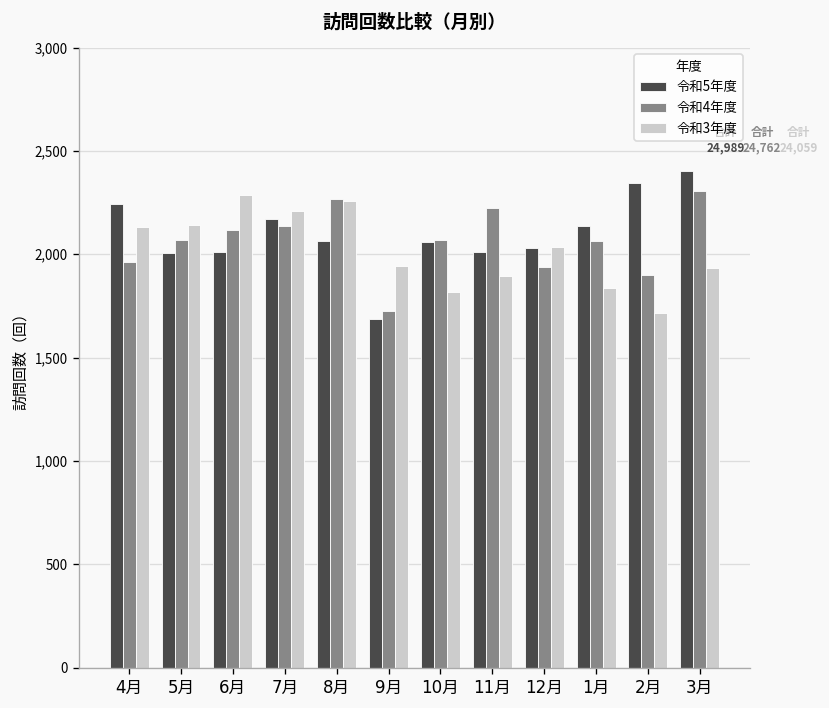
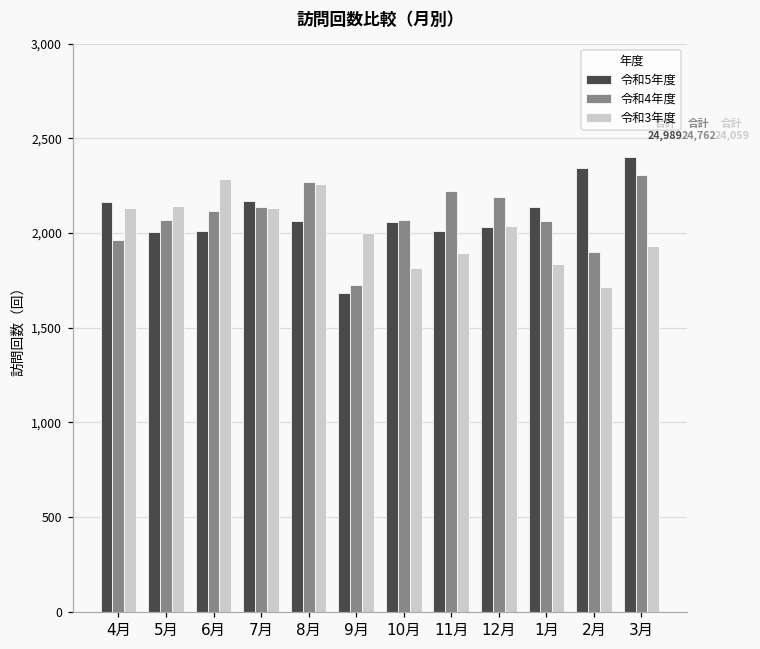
  {
    "令和5年度": {
-     "4月": "2,240",
+     "4月": "2,160",
      "5月": "2,010",
      "6月": "2,010",
      "7月": "2,170",
      "8月": "2,060",
      "9月": "1,690",
      "10月": "2,060",
      "11月": "2,010",
      "12月": "2,030",
      "1月": "2,140",
      "2月": "2,350"
    },
    "令和4年度": {
      "4月": "1,960",
      "5月": "2,070",
      "6月": "2,120",
      "7月": "2,140",
      "8月": "2,270",
      "9月": "1,730",
      "10月": "2,070",
      "11月": "2,220",
-     "12月": "1,940",
+     "12月": "2,190",
      "1月": "2,060",
      "2月": "1,900",
      "3月": "2,310"
    },
    "令和3年度": {
      "4月": "2,130",
      "5月": "2,140",
      "6月": "2,290",
-     "7月": "2,210",
+     "7月": "2,130",
      "8月": "2,260",
-     "9月": "1,940",
+     "9月": "2,000",
      "10月": "1,820",
      "11月": "1,890",
      "12月": "2,040",
      "1月": "1,840",
      "2月": "1,720",
      "3月": "1,930"
    }
  }
